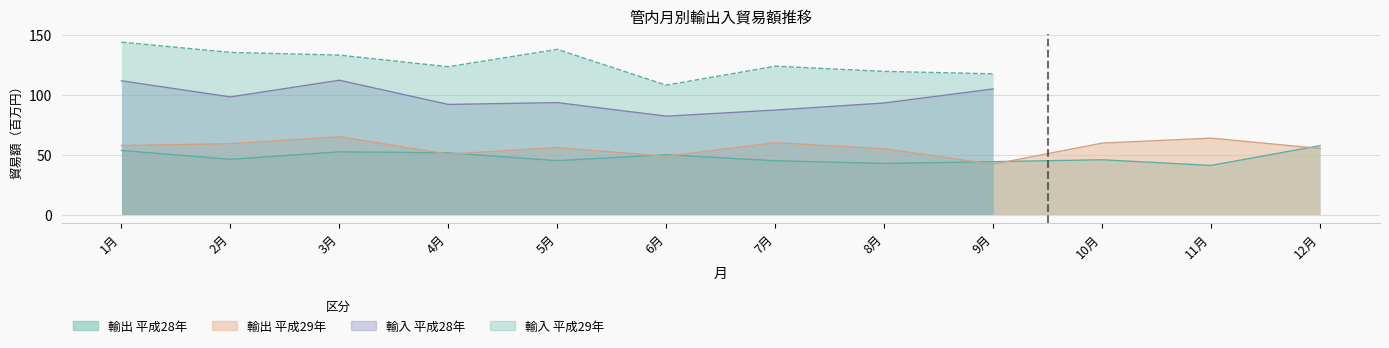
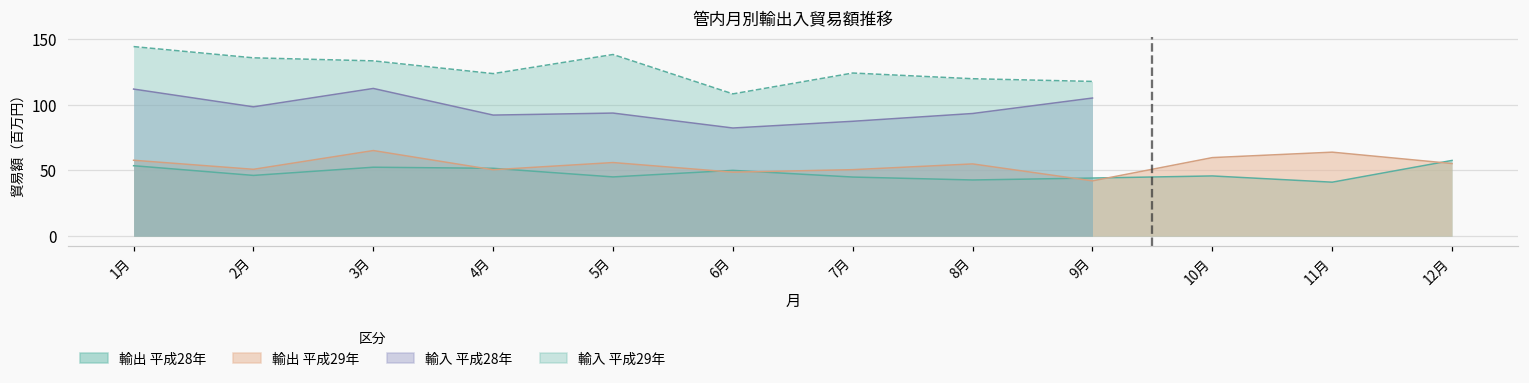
  {
    "輸出 平成29年": {
      "1月": 58,
-     "2月": 59,
+     "2月": 51,
      "3月": 65,
      "5月": 56,
-     "7月": 60,
+     "7月": 51,
      "8月": 55,
      "9月": 42,
      "10月": 60,
      "11月": 64,
      "12月": 55
    }
  }
